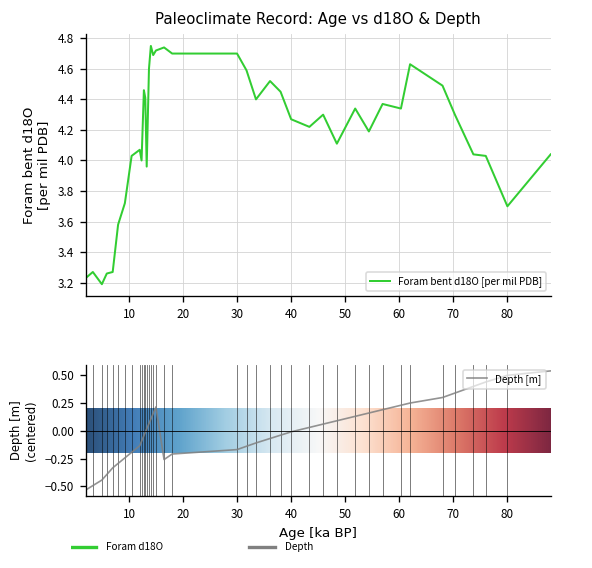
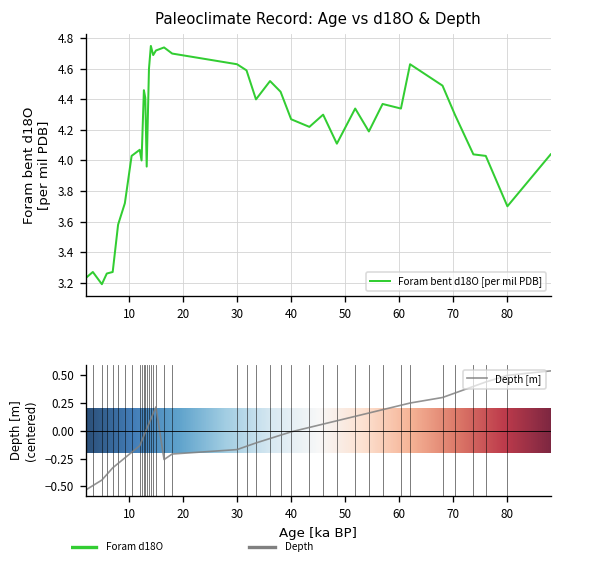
  {
    "Paleoclimate Record: Age vs d18O & Depth": {
-     "30": 4.70,
+     "30": 4.63,
      "40": 4.27,
      "80": 3.70
    }
  }
